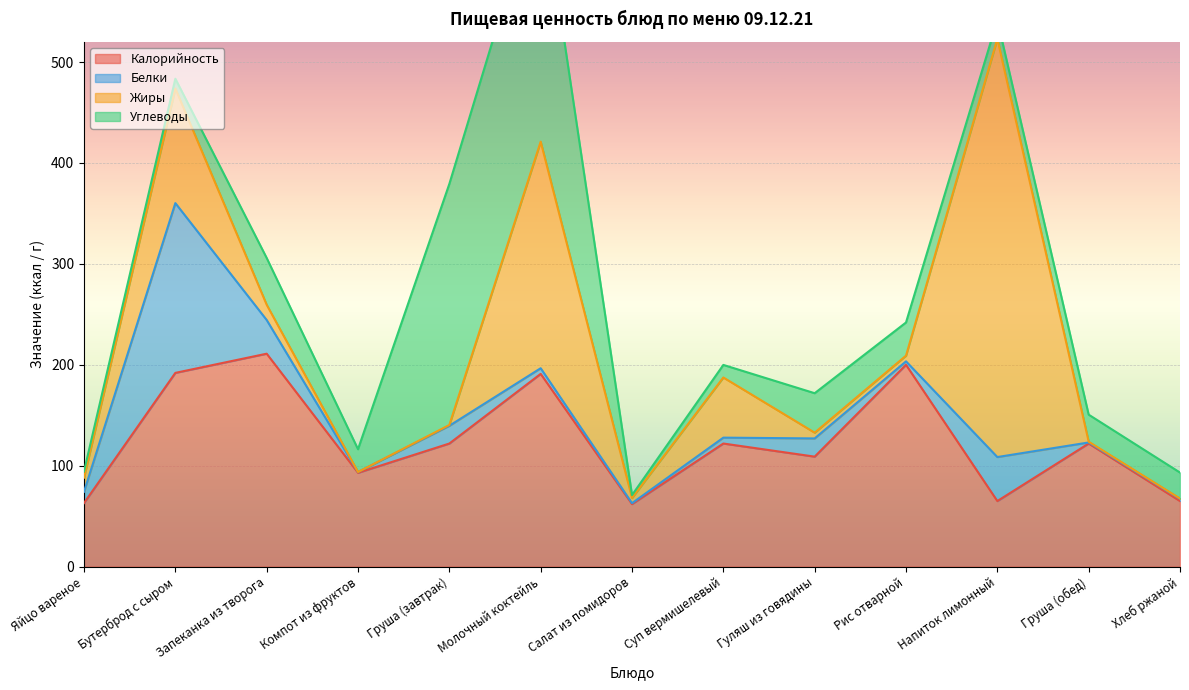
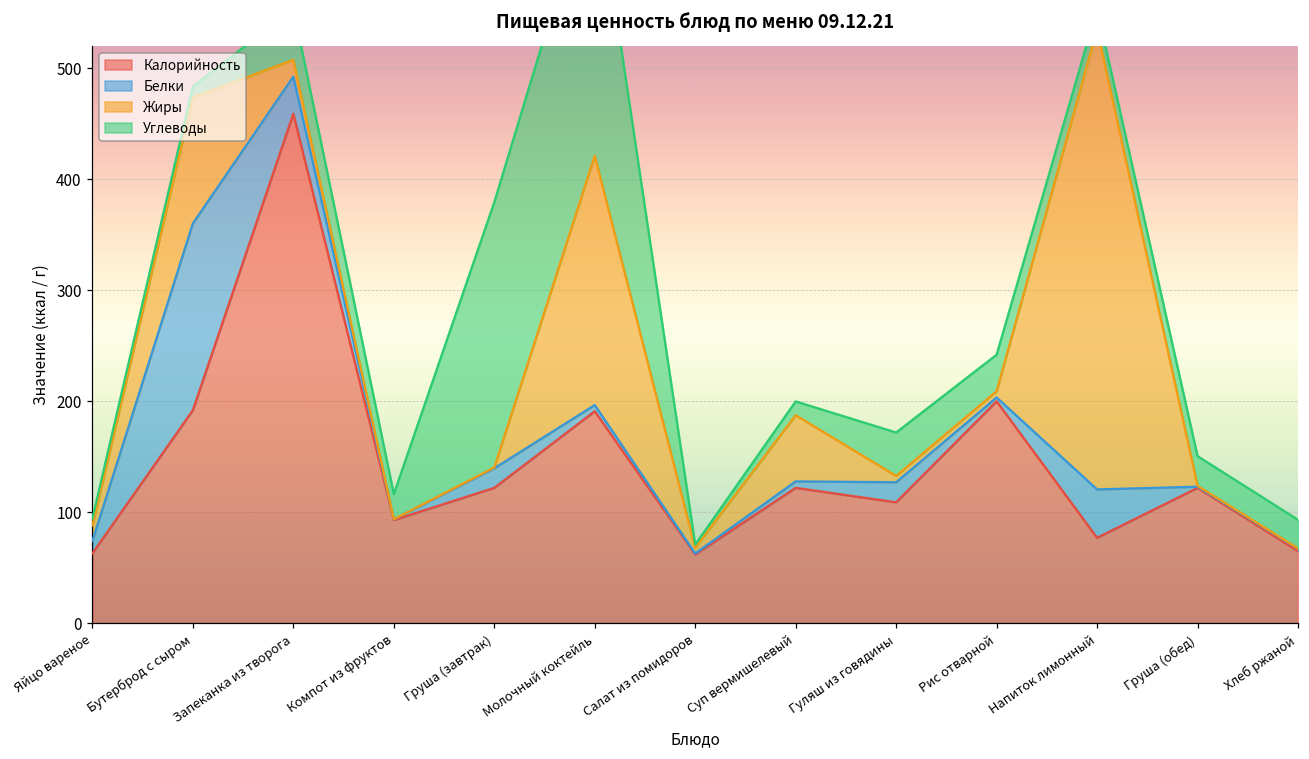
  {
    "Калорийность": {
      "Яйцо вареное": 63,
      "Бутерброд с сыром": 192,
-     "Запеканка из творога": 211,
+     "Запеканка из творога": 459,
      "Груша (завтрак)": 122,
      "Молочный коктейль": 191,
      "Суп вермишелевый": 122,
      "Гуляш из говядины": 109,
      "Рис отварной": 200,
-     "Напиток лимонный": 65
+     "Напиток лимонный": 77
    },
    "Белки": {
      "Яйцо вареное": 11,
      "Бутерброд с сыром": 168,
      "Запеканка из творога": 33,
      "Молочный коктейль": 6,
      "Суп вермишелевый": 6,
      "Гуляш из говядины": 18,
      "Рис отварной": 3,
      "Напиток лимонный": 44
    },
    "Жиры": {
      "Яйцо вареное": 14,
      "Запеканка из творога": 15,
      "Молочный коктейль": 225,
      "Салат из помидоров": 5,
      "Суп вермишелевый": 60,
      "Гуляш из говядины": 6,
      "Рис отварной": 6
    },
    "Углеводы": {
      "Яйцо вареное": 6,
      "Компот из фруктов": 23,
      "Груша (завтрак)": 239,
      "Салат из помидоров": 3,
      "Суп вермишелевый": 12,
      "Гуляш из говядины": 39,
      "Рис отварной": 33,
      "Груша (обед)": 27,
      "Хлеб ржаной": 26
    }
  }
